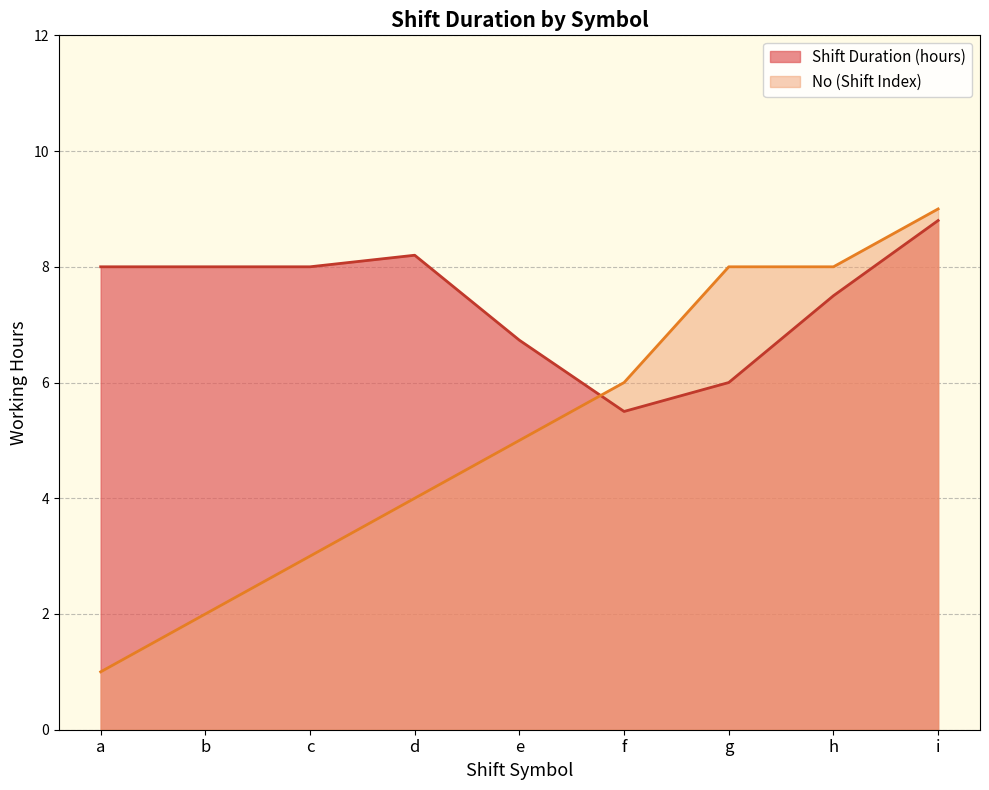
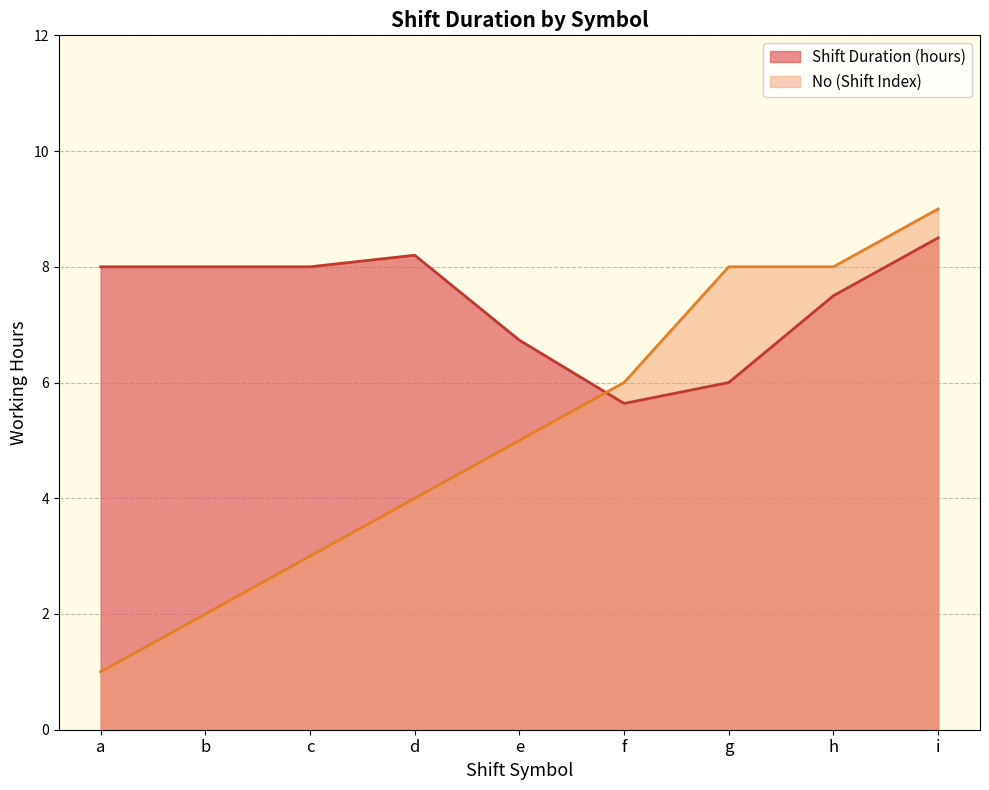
  {
    "Shift Duration (hours)": {
      "a": 8.0,
      "b": 8.0,
      "c": 8.0,
      "d": 8.2,
      "e": 6.7,
-     "f": 5.5,
+     "f": 5.6,
      "g": 6.0,
      "h": 7.5,
-     "i": 8.8
+     "i": 8.5
    },
    "No (Shift Index)": {
      "a": 1.0,
      "b": 2.0,
      "c": 3.0,
      "d": 4.0,
      "e": 5.0,
      "f": 6.0,
      "g": 8.0,
      "h": 8.0,
      "i": 9.0
    }
  }
